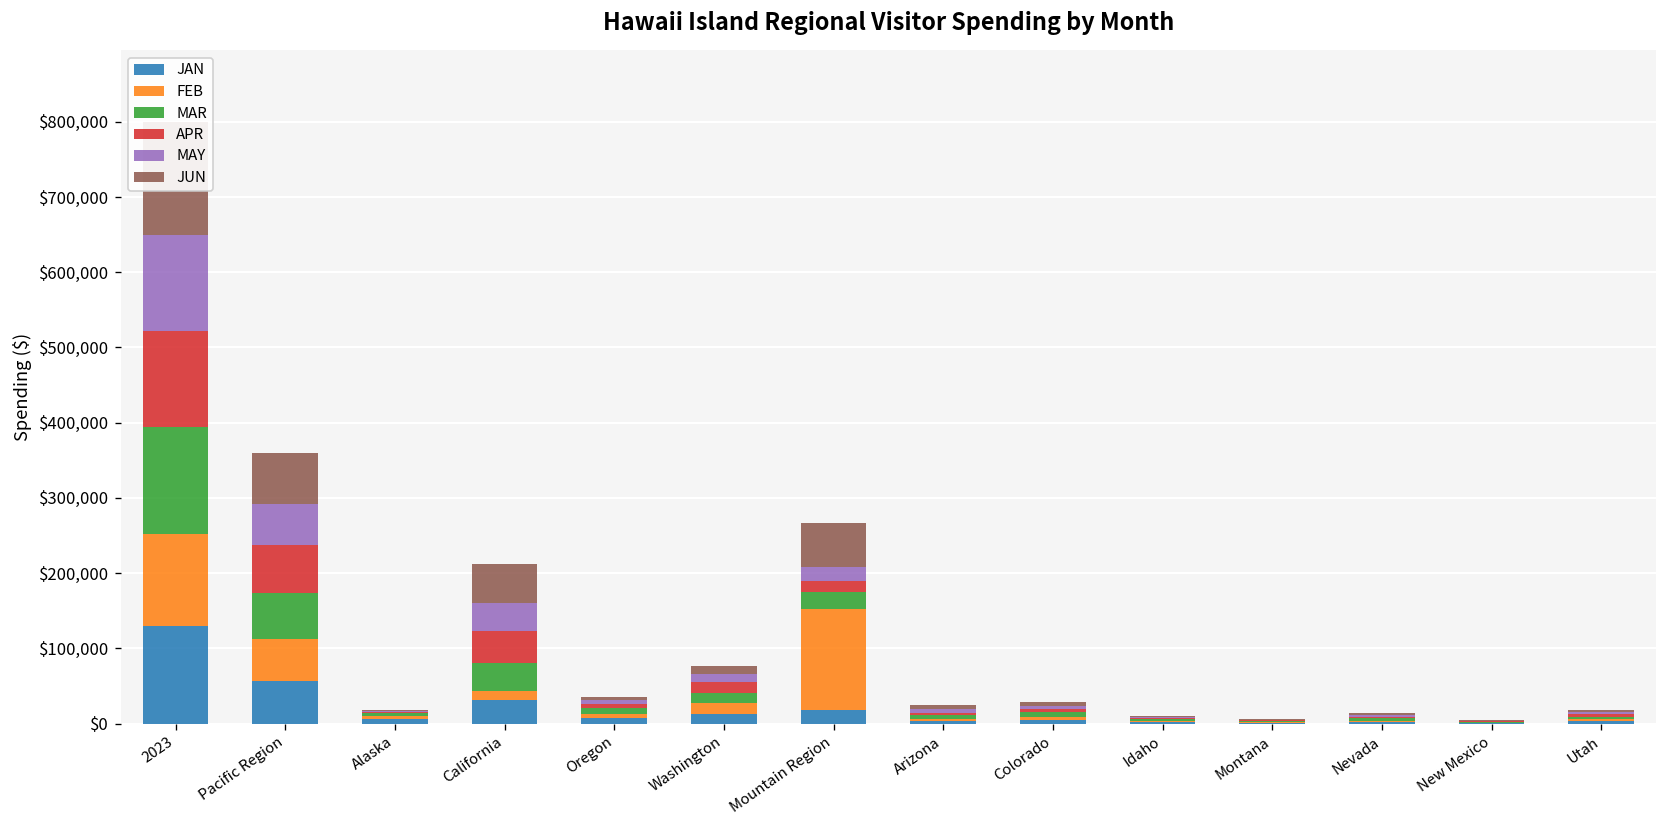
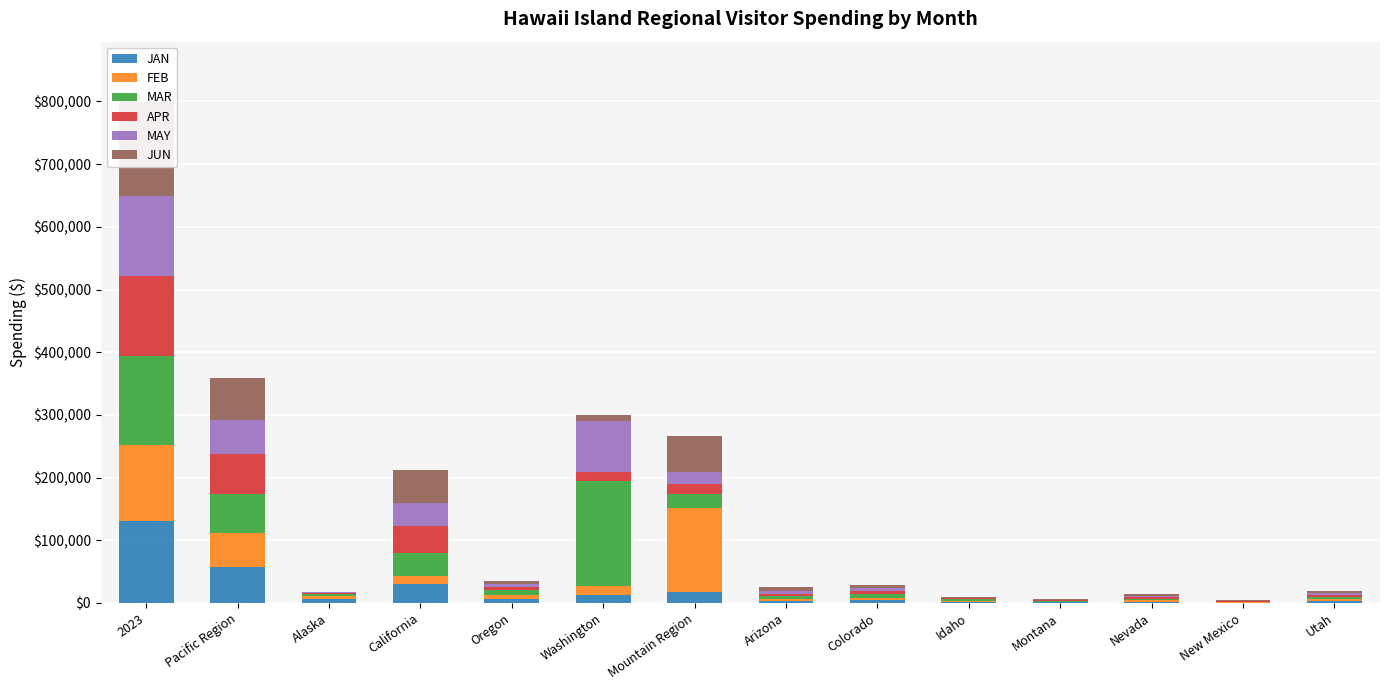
  {
    "JAN": {
      "2023": "$130,000",
      "Pacific Region": "$60,000",
      "Alaska": "$10,000",
      "California": "$30,000",
      "Oregon": "$10,000",
      "Washington": "$10,000",
      "Mountain Region": "$20,000",
      "Colorado": "$0"
    },
    "FEB": {
      "2023": "$120,000",
      "Pacific Region": "$60,000",
      "Alaska": "$0",
      "California": "$10,000",
      "Oregon": "$10,000",
      "Washington": "$10,000",
      "Mountain Region": "$130,000",
      "Colorado": "$0"
    },
    "MAR": {
      "2023": "$140,000",
      "Pacific Region": "$60,000",
      "Alaska": "$0",
      "California": "$40,000",
      "Oregon": "$10,000",
-     "Washington": "$10,000",
+     "Washington": "$170,000",
      "Mountain Region": "$20,000",
      "Arizona": "$0",
      "Colorado": "$10,000"
    },
    "APR": {
      "2023": "$130,000",
      "Pacific Region": "$60,000",
      "California": "$40,000",
      "Oregon": "$0",
      "Washington": "$20,000",
      "Mountain Region": "$10,000"
    },
    "MAY": {
      "2023": "$130,000",
      "Pacific Region": "$50,000",
      "California": "$40,000",
      "Oregon": "$10,000",
-     "Washington": "$10,000",
+     "Washington": "$80,000",
      "Mountain Region": "$20,000",
      "Arizona": "$10,000",
      "Colorado": "$0"
    },
    "JUN": {
      "Pacific Region": "$70,000",
      "California": "$50,000",
      "Oregon": "$10,000",
      "Washington": "$10,000",
      "Mountain Region": "$60,000",
      "Arizona": "$10,000",
      "Colorado": "$0"
    }
  }
